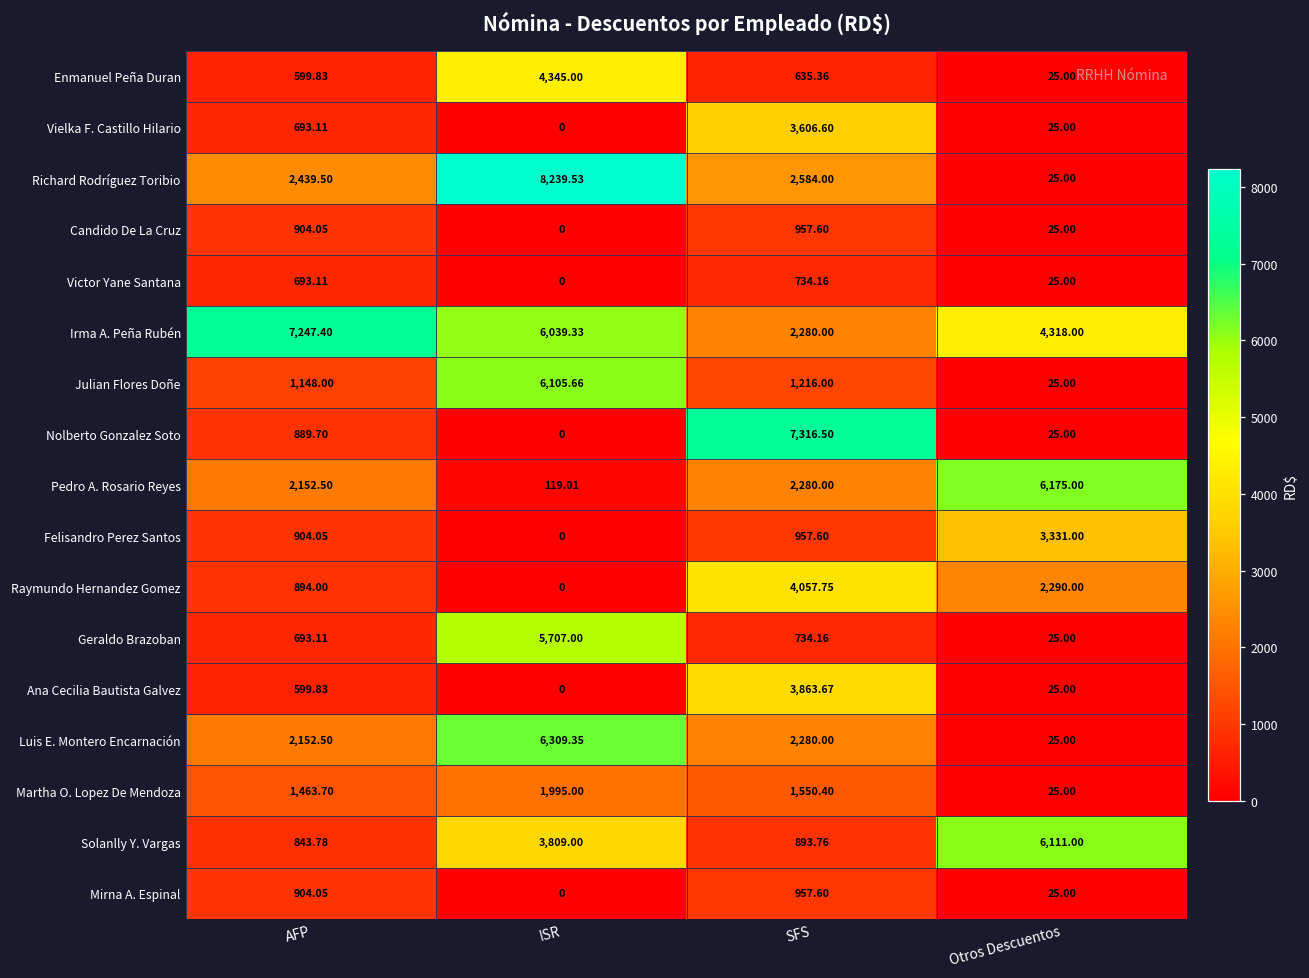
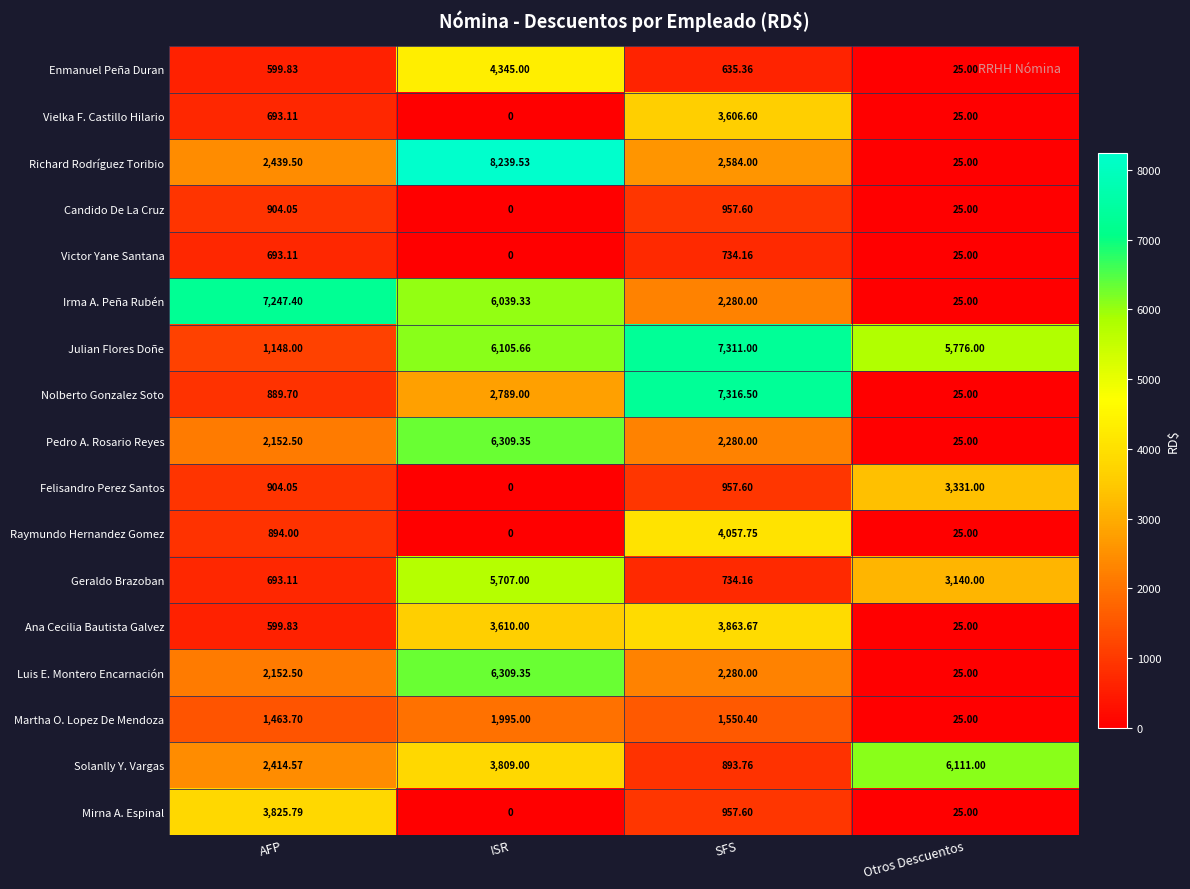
  {
    "Enmanuel Peña Duran": {
      "AFP": "599.83",
      "ISR": "4,345.00",
      "SFS": "635.36"
    },
    "Vielka F. Castillo Hilario": {
      "AFP": "693.11",
      "ISR": "0",
      "SFS": "3,606.60",
      "Otros Descuentos": "25.00"
    },
    "Richard Rodríguez Toribio": {
      "AFP": "2,439.50",
      "ISR": "8,239.53",
      "SFS": "2,584.00",
      "Otros Descuentos": "25.00"
    },
    "Candido De La Cruz": {
      "AFP": "904.05",
      "ISR": "0",
      "SFS": "957.60",
      "Otros Descuentos": "25.00"
    },
    "Victor Yane Santana": {
      "AFP": "693.11",
      "ISR": "0",
      "SFS": "734.16",
      "Otros Descuentos": "25.00"
    },
    "Irma A. Peña Rubén": {
      "AFP": "7,247.40",
      "ISR": "6,039.33",
      "SFS": "2,280.00",
-     "Otros Descuentos": "4,318.00"
+     "Otros Descuentos": "25.00"
    },
    "Julian Flores Doñe": {
      "AFP": "1,148.00",
      "ISR": "6,105.66",
-     "SFS": "1,216.00",
-     "Otros Descuentos": "25.00"
+     "SFS": "7,311.00",
+     "Otros Descuentos": "5,776.00"
    },
    "Nolberto Gonzalez Soto": {
      "AFP": "889.70",
-     "ISR": "0",
+     "ISR": "2,789.00",
      "SFS": "7,316.50",
      "Otros Descuentos": "25.00"
    },
    "Pedro A. Rosario Reyes": {
      "AFP": "2,152.50",
-     "ISR": "119.01",
+     "ISR": "6,309.35",
      "SFS": "2,280.00",
-     "Otros Descuentos": "6,175.00"
+     "Otros Descuentos": "25.00"
    },
    "Felisandro Perez Santos": {
      "AFP": "904.05",
      "ISR": "0",
      "SFS": "957.60",
      "Otros Descuentos": "3,331.00"
    },
    "Raymundo Hernandez Gomez": {
      "AFP": "894.00",
      "ISR": "0",
      "SFS": "4,057.75",
-     "Otros Descuentos": "2,290.00"
+     "Otros Descuentos": "25.00"
    },
    "Geraldo Brazoban": {
      "AFP": "693.11",
      "ISR": "5,707.00",
      "SFS": "734.16",
-     "Otros Descuentos": "25.00"
+     "Otros Descuentos": "3,140.00"
    },
    "Ana Cecilia Bautista Galvez": {
      "AFP": "599.83",
-     "ISR": "0",
+     "ISR": "3,610.00",
      "SFS": "3,863.67",
      "Otros Descuentos": "25.00"
    },
    "Luis E. Montero Encarnación": {
      "AFP": "2,152.50",
      "ISR": "6,309.35",
      "SFS": "2,280.00",
      "Otros Descuentos": "25.00"
    },
    "Martha O. Lopez De Mendoza": {
      "AFP": "1,463.70",
      "ISR": "1,995.00",
      "SFS": "1,550.40",
      "Otros Descuentos": "25.00"
    },
    "Solanlly Y. Vargas": {
-     "AFP": "843.78",
+     "AFP": "2,414.57",
      "ISR": "3,809.00",
      "SFS": "893.76",
      "Otros Descuentos": "6,111.00"
    },
    "Mirna A. Espinal": {
-     "AFP": "904.05",
+     "AFP": "3,825.79",
      "ISR": "0",
      "SFS": "957.60",
      "Otros Descuentos": "25.00"
    }
  }
